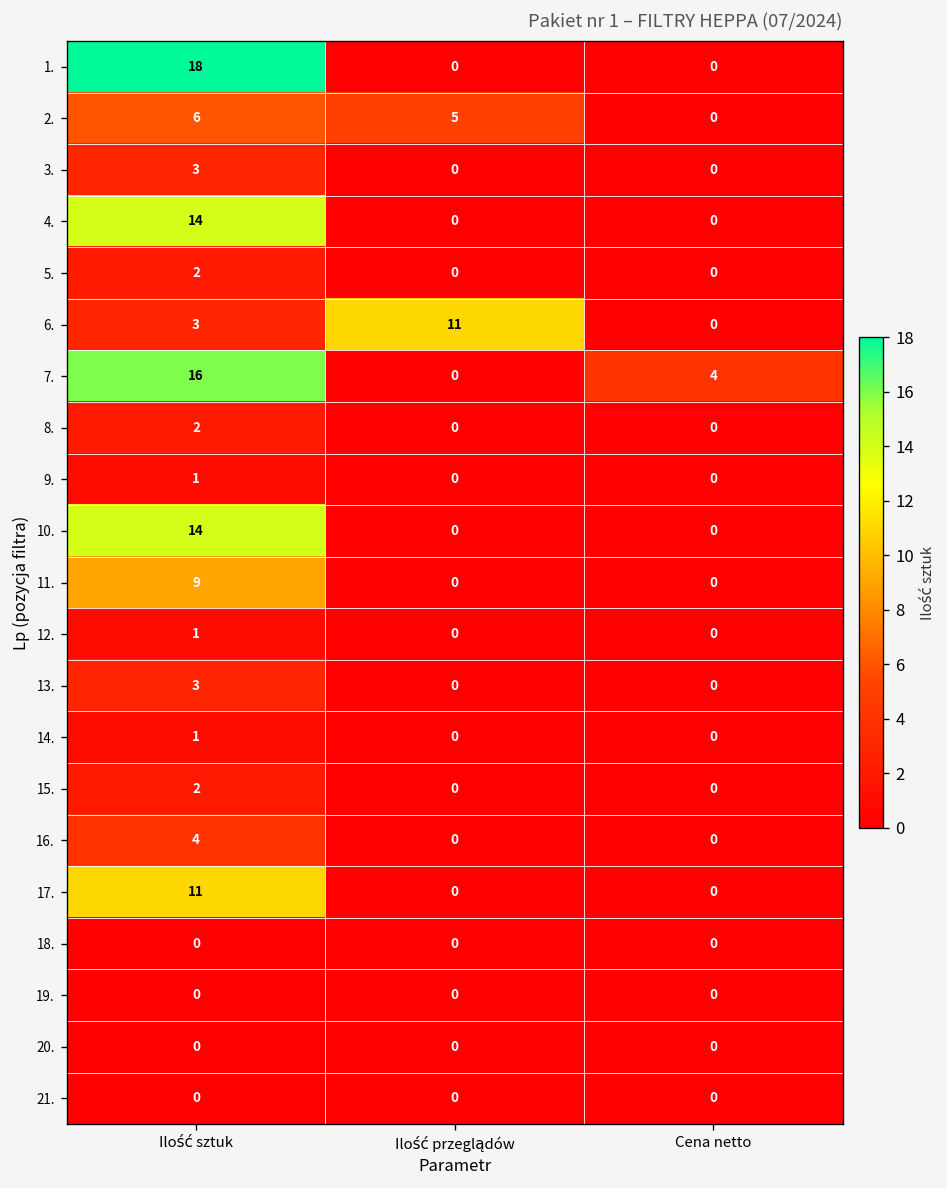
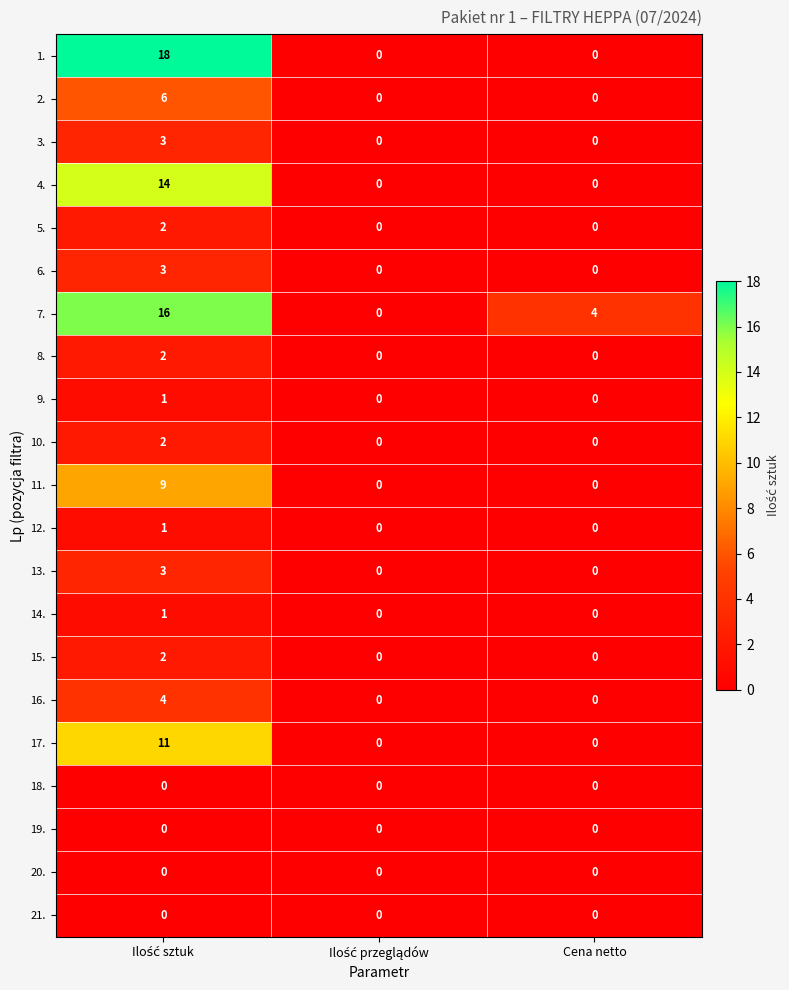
  {
    "1.": {
      "Ilość sztuk": 18,
      "Ilość przeglądów": 0,
      "Cena netto": 0
    },
    "2.": {
      "Ilość sztuk": 6,
-     "Ilość przeglądów": 5,
+     "Ilość przeglądów": 0,
      "Cena netto": 0
    },
    "3.": {
      "Ilość sztuk": 3,
      "Ilość przeglądów": 0,
      "Cena netto": 0
    },
    "4.": {
      "Ilość sztuk": 14,
      "Ilość przeglądów": 0,
      "Cena netto": 0
    },
    "5.": {
      "Ilość sztuk": 2,
      "Ilość przeglądów": 0,
      "Cena netto": 0
    },
    "6.": {
      "Ilość sztuk": 3,
-     "Ilość przeglądów": 11,
+     "Ilość przeglądów": 0,
      "Cena netto": 0
    },
    "7.": {
      "Ilość sztuk": 16,
      "Ilość przeglądów": 0,
      "Cena netto": 4
    },
    "8.": {
      "Ilość sztuk": 2,
      "Ilość przeglądów": 0,
      "Cena netto": 0
    },
    "9.": {
      "Ilość sztuk": 1,
      "Ilość przeglądów": 0,
      "Cena netto": 0
    },
    "10.": {
-     "Ilość sztuk": 14,
+     "Ilość sztuk": 2,
      "Ilość przeglądów": 0,
      "Cena netto": 0
    },
    "11.": {
      "Ilość sztuk": 9,
      "Ilość przeglądów": 0,
      "Cena netto": 0
    },
    "12.": {
      "Ilość sztuk": 1,
      "Ilość przeglądów": 0,
      "Cena netto": 0
    },
    "13.": {
      "Ilość sztuk": 3,
      "Ilość przeglądów": 0,
      "Cena netto": 0
    },
    "14.": {
      "Ilość sztuk": 1,
      "Ilość przeglądów": 0,
      "Cena netto": 0
    },
    "15.": {
      "Ilość sztuk": 2,
      "Ilość przeglądów": 0,
      "Cena netto": 0
    },
    "16.": {
      "Ilość sztuk": 4,
      "Ilość przeglądów": 0,
      "Cena netto": 0
    },
    "17.": {
      "Ilość sztuk": 11,
      "Ilość przeglądów": 0,
      "Cena netto": 0
    },
    "18.": {
      "Ilość sztuk": 0,
      "Ilość przeglądów": 0,
      "Cena netto": 0
    },
    "19.": {
      "Ilość sztuk": 0,
      "Ilość przeglądów": 0,
      "Cena netto": 0
    },
    "20.": {
      "Ilość sztuk": 0,
      "Ilość przeglądów": 0,
      "Cena netto": 0
    },
    "21.": {
      "Ilość sztuk": 0,
      "Ilość przeglądów": 0,
      "Cena netto": 0
    }
  }
